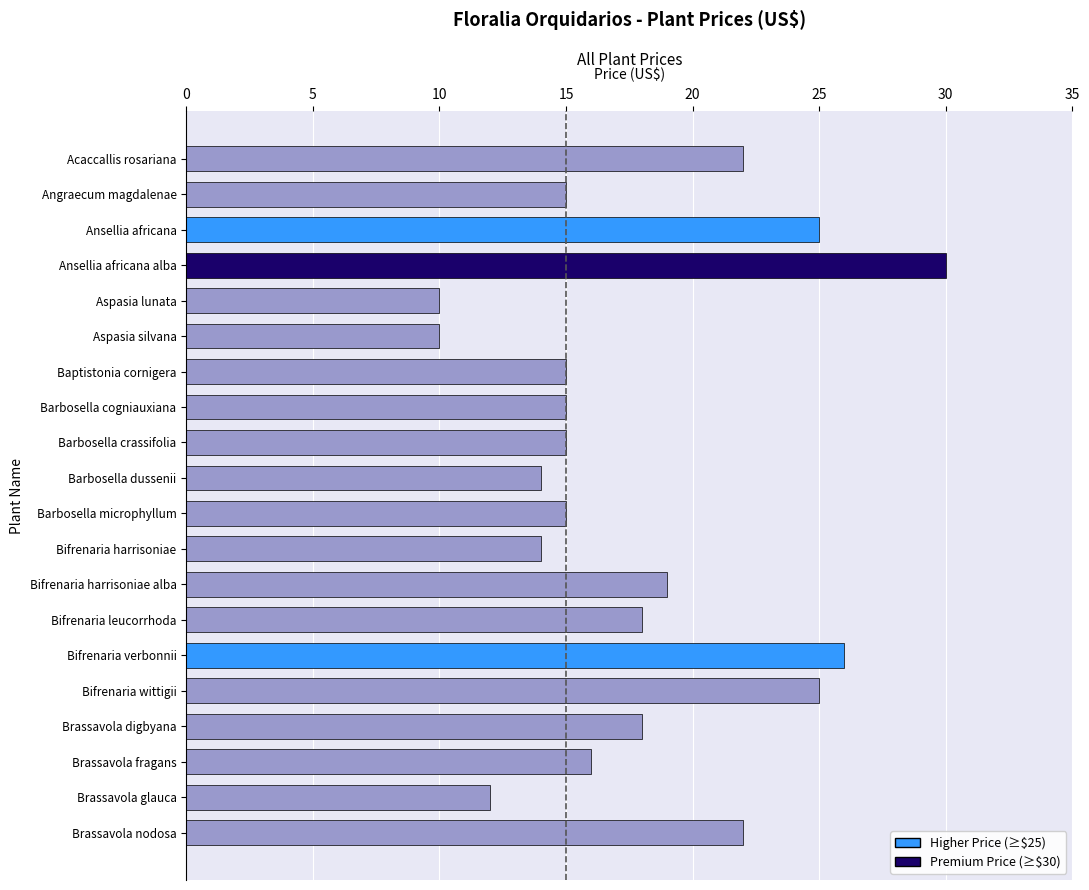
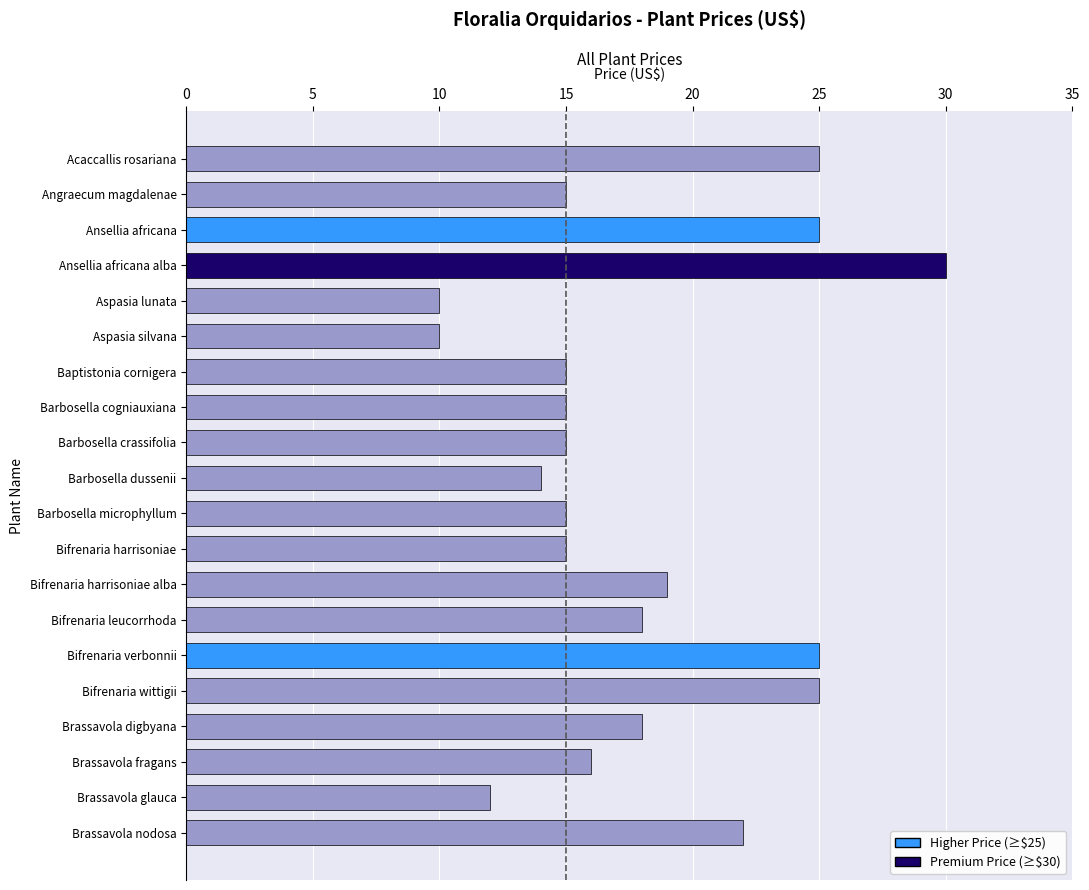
  {
-   "Acaccallis rosariana": 22,
+   "Acaccallis rosariana": 25,
    "Angraecum magdalenae": 15,
    "Ansellia africana": 25,
    "Ansellia africana alba": 30,
    "Aspasia lunata": 10,
    "Aspasia silvana": 10,
    "Baptistonia cornigera": 15,
    "Barbosella cogniauxiana": 15,
    "Barbosella crassifolia": 15,
    "Barbosella dussenii": 14,
    "Barbosella microphyllum": 15,
-   "Bifrenaria harrisoniae": 14,
+   "Bifrenaria harrisoniae": 15,
    "Bifrenaria harrisoniae alba": 19,
    "Bifrenaria leucorrhoda": 18,
-   "Bifrenaria verbonnii": 26,
+   "Bifrenaria verbonnii": 25,
    "Bifrenaria wittigii": 25,
    "Brassavola digbyana": 18,
    "Brassavola fragans": 16,
    "Brassavola glauca": 12,
    "Brassavola nodosa": 22
  }
